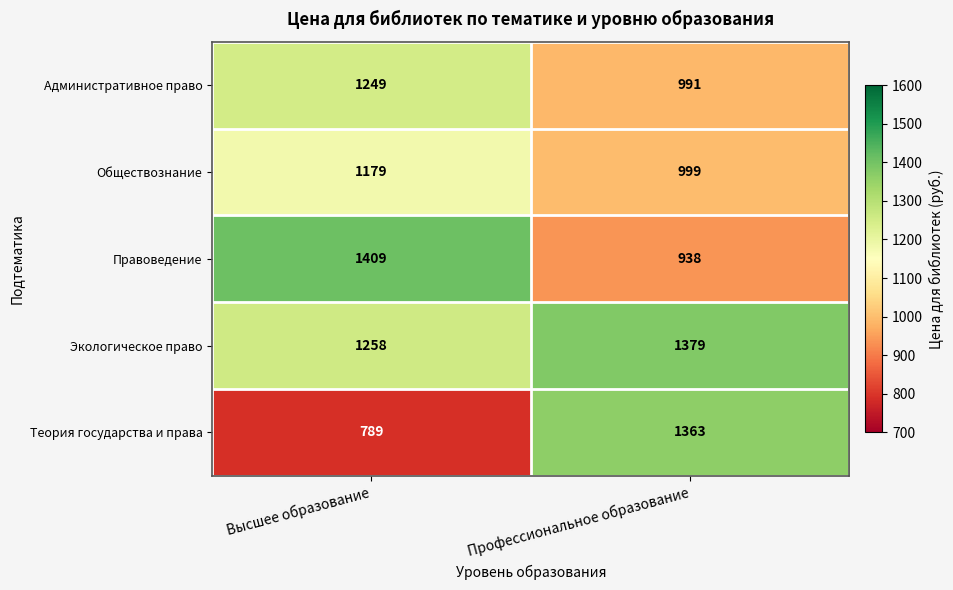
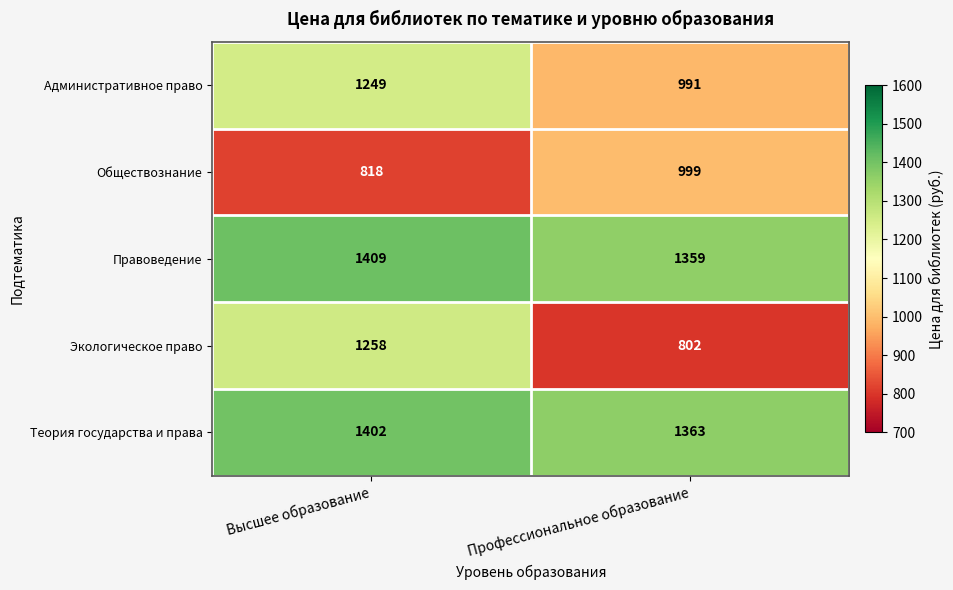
  {
    "Административное право": {
      "Высшее образование": 1249,
      "Профессиональное образование": 991
    },
    "Обществознание": {
-     "Высшее образование": 1179,
+     "Высшее образование": 818,
      "Профессиональное образование": 999
    },
    "Правоведение": {
      "Высшее образование": 1409,
-     "Профессиональное образование": 938
+     "Профессиональное образование": 1359
    },
    "Экологическое право": {
      "Высшее образование": 1258,
-     "Профессиональное образование": 1379
+     "Профессиональное образование": 802
    },
    "Теория государства и права": {
-     "Высшее образование": 789,
+     "Высшее образование": 1402,
      "Профессиональное образование": 1363
    }
  }
